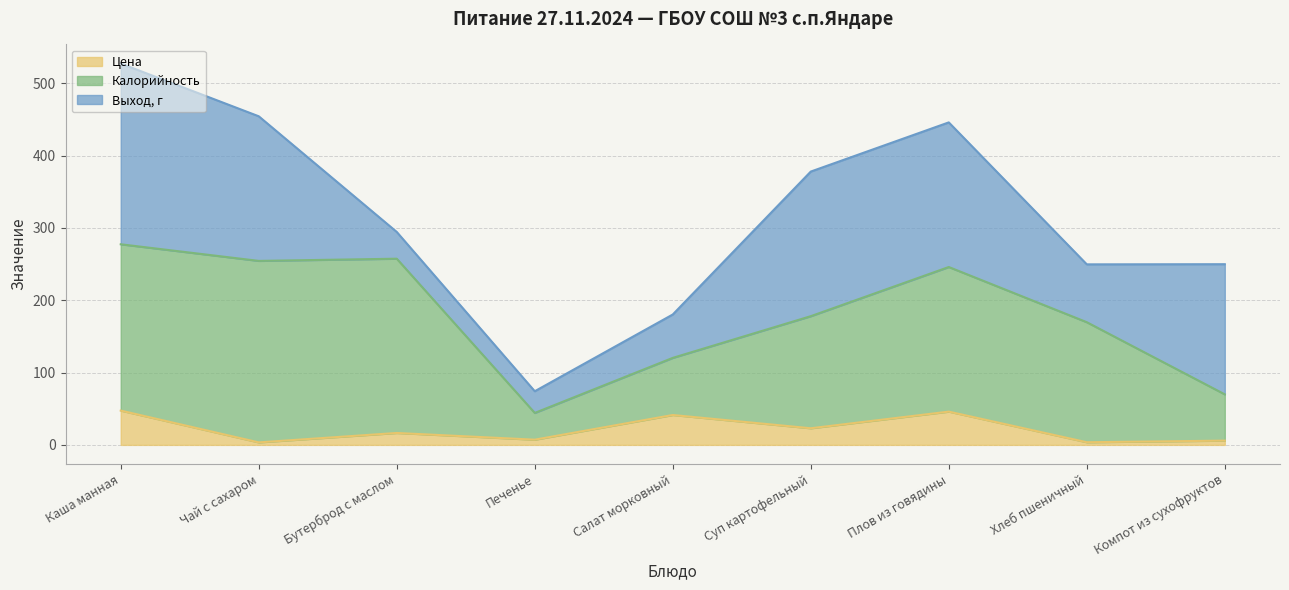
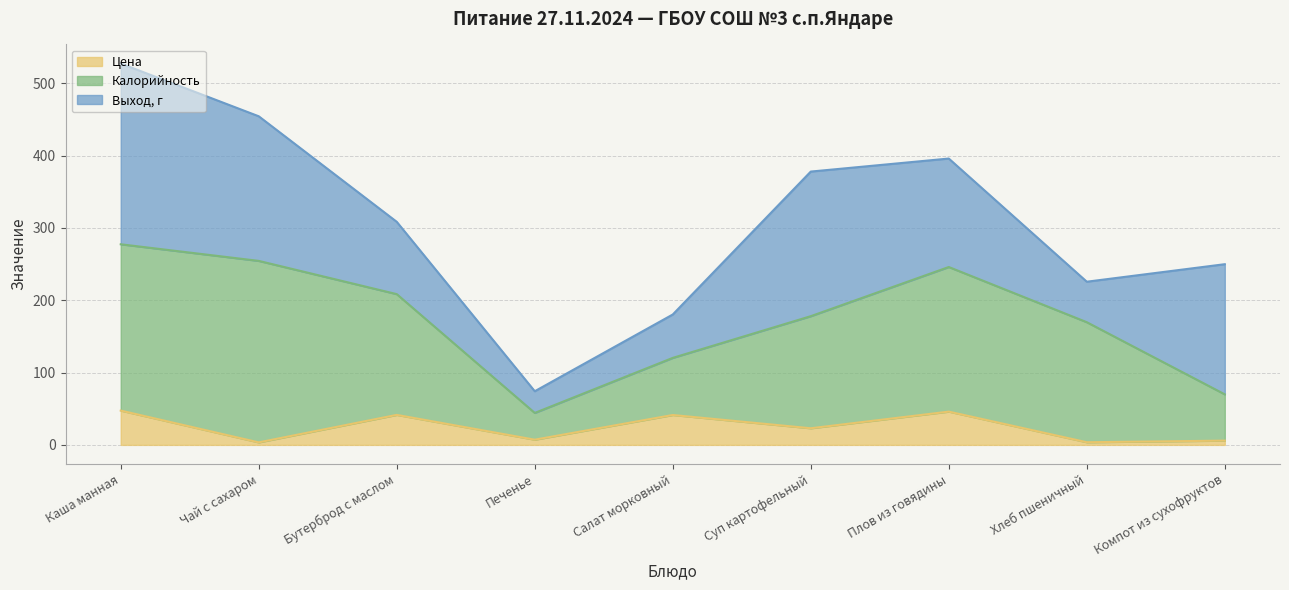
  {
    "Цена": {
      "Каша манная": 50,
      "Чай с сахаром": 0,
-     "Бутерброд с маслом": 20,
+     "Бутерброд с маслом": 40,
      "Печенье": 10,
      "Салат морковный": 40,
      "Суп картофельный": 20,
      "Плов из говядины": 50,
      "Хлеб пшеничный": 0,
      "Компот из сухофруктов": 10
    },
    "Калорийность": {
      "Каша манная": 230,
      "Чай с сахаром": 250,
-     "Бутерброд с маслом": 240,
+     "Бутерброд с маслом": 170,
      "Печенье": 40,
      "Салат морковный": 80,
      "Суп картофельный": 160,
      "Плов из говядины": 200,
      "Хлеб пшеничный": 170,
      "Компот из сухофруктов": 60
    },
    "Выход, г": {
      "Чай с сахаром": 200,
-     "Бутерброд с маслом": 40,
+     "Бутерброд с маслом": 100,
      "Печенье": 30,
      "Салат морковный": 60,
      "Суп картофельный": 200,
-     "Плов из говядины": 200,
-     "Хлеб пшеничный": 80,
+     "Плов из говядины": 150,
+     "Хлеб пшеничный": 60,
      "Компот из сухофруктов": 180
    }
  }
